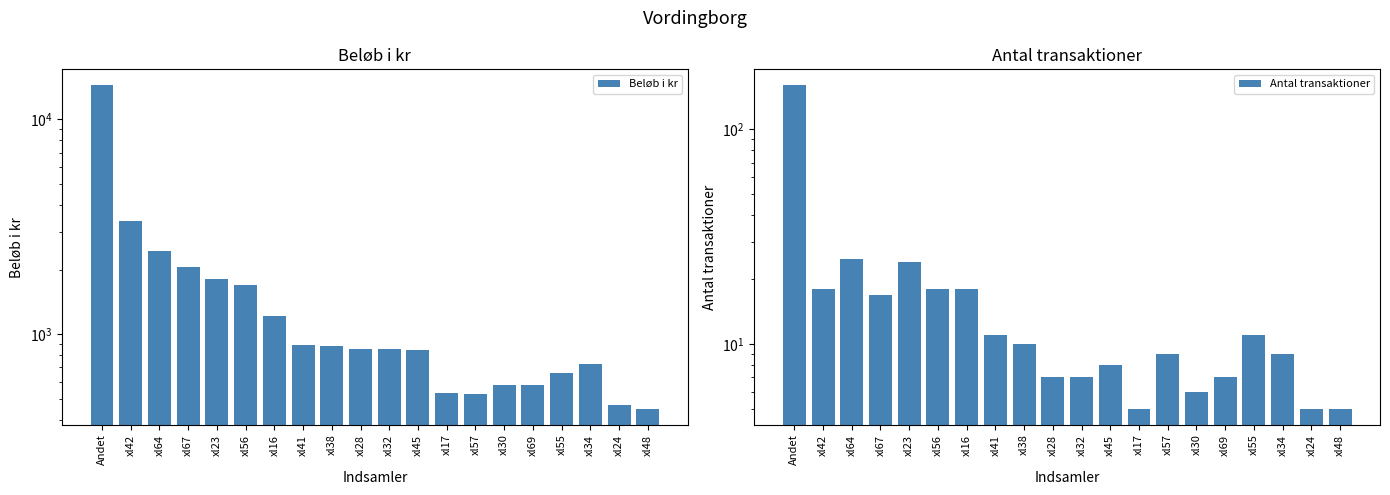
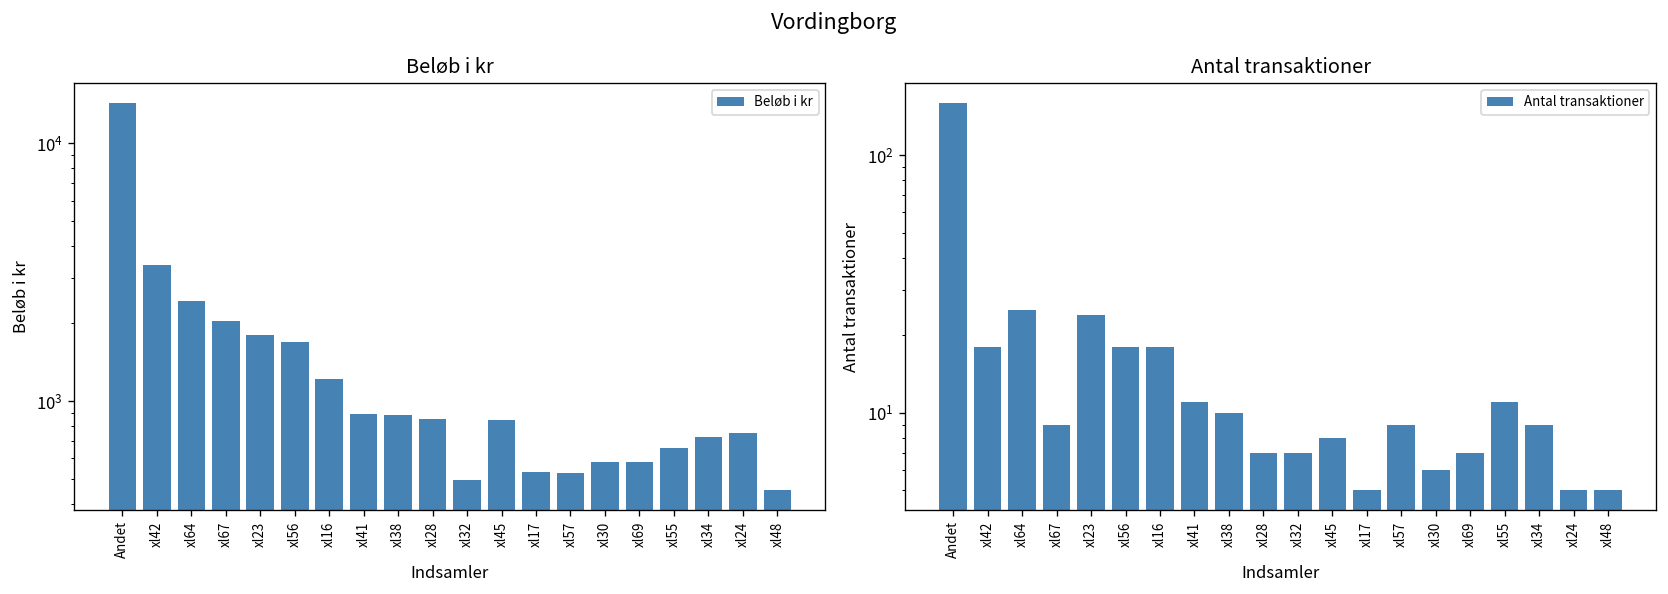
  {
    "Beløb i kr": {
      "Andet": 14000,
      "xl42": 3400,
      "xl64": 2400,
      "xl67": 2100,
      "xl23": 1800,
      "xl56": 1700,
      "xl16": 1200,
      "xl41": 890,
      "xl38": 890,
      "xl28": 850,
-     "xl32": 850,
+     "xl32": 500,
      "xl45": 850,
      "xl17": 530,
      "xl57": 530,
      "xl30": 580,
      "xl69": 580,
      "xl55": 660,
      "xl34": 730,
-     "xl24": 470,
+     "xl24": 760,
      "xl48": 450
    },
    "Antal transaktioner": {
      "Andet": 160,
      "xl42": 18,
      "xl64": 25,
-     "xl67": 17,
+     "xl67": 9,
      "xl23": 24,
      "xl56": 18,
      "xl16": 18,
      "xl41": 11,
      "xl38": 10,
      "xl28": 7,
      "xl32": 7,
      "xl45": 8,
      "xl17": 5,
      "xl57": 9,
      "xl30": 6,
      "xl69": 7,
      "xl55": 11,
      "xl34": 9,
      "xl24": 5,
      "xl48": 5
    }
  }
